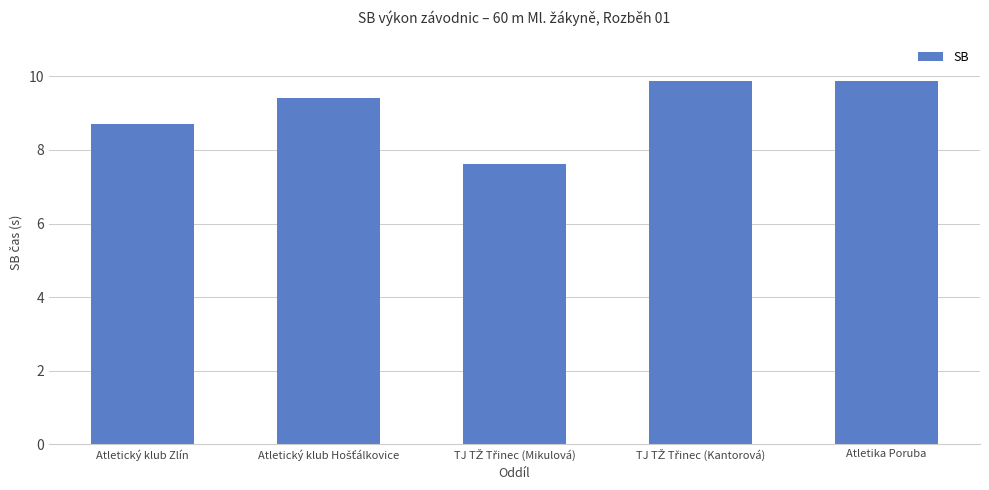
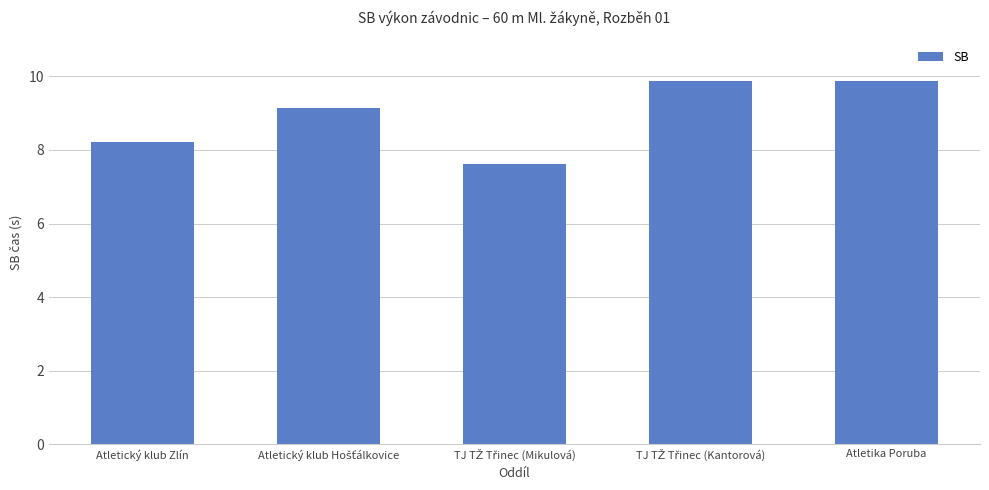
  {
-   "Atletický klub Zlín": 8.7,
-   "Atletický klub Hošťálkovice": 9.4,
+   "Atletický klub Zlín": 8.2,
+   "Atletický klub Hošťálkovice": 9.1,
    "TJ TŽ Třinec (Mikulová)": 7.6,
    "TJ TŽ Třinec (Kantorová)": 9.9,
    "Atletika Poruba": 9.9
  }
